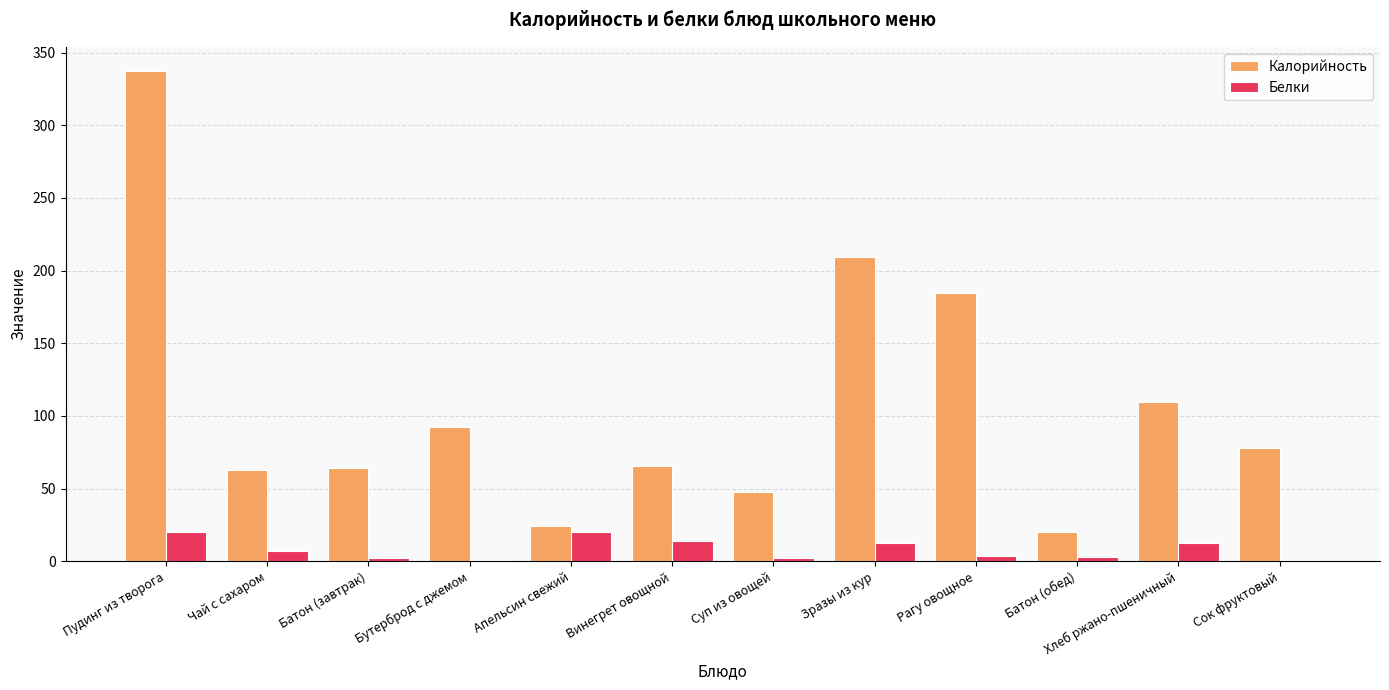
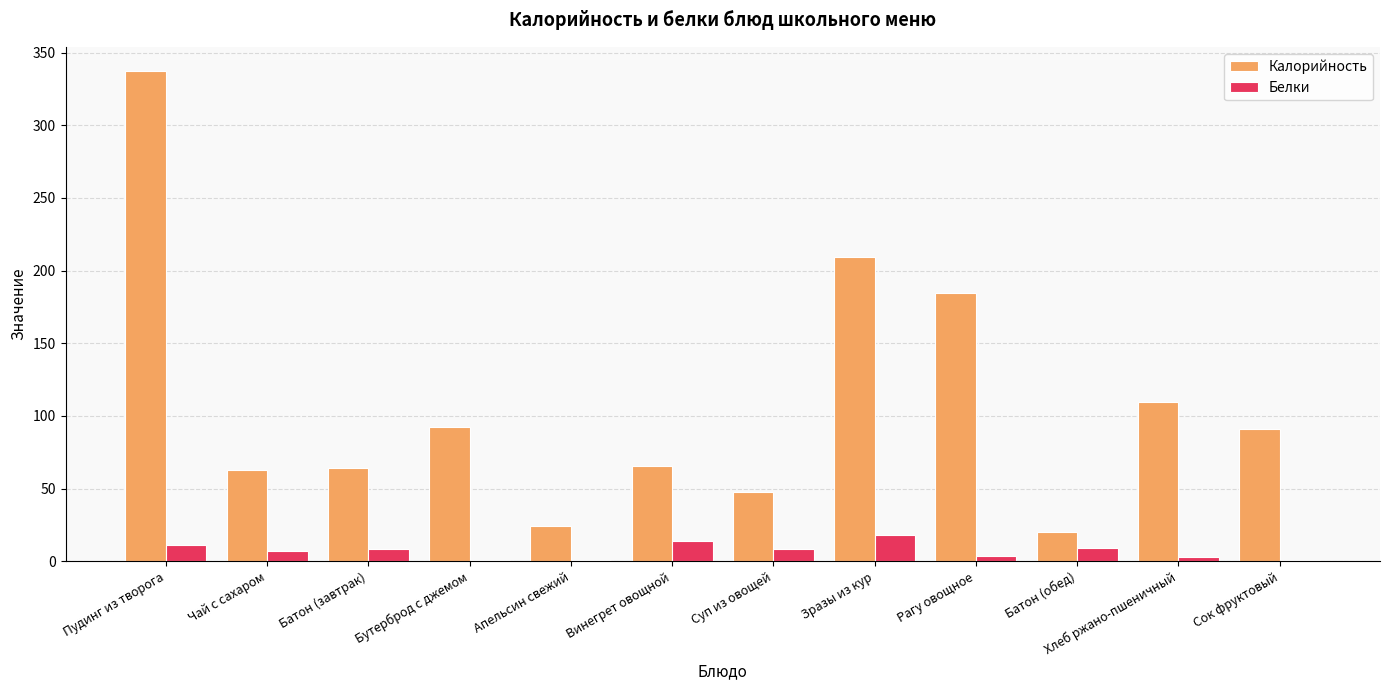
  {
    "Калорийность": {
      "Пудинг из творога": 337,
      "Чай с сахаром": 63,
      "Батон (завтрак)": 64,
      "Бутерброд с джемом": 92,
      "Апельсин свежий": 24,
      "Винегрет овощной": 65,
      "Суп из овощей": 47,
      "Зразы из кур": 209,
      "Рагу овощное": 184,
      "Батон (обед)": 20,
      "Хлеб ржано-пшеничный": 110,
-     "Сок фруктовый": 78
+     "Сок фруктовый": 91
    },
    "Белки": {
-     "Пудинг из творога": 20,
+     "Пудинг из творога": 12,
      "Чай с сахаром": 7,
-     "Батон (завтрак)": 2,
-     "Апельсин свежий": 20,
+     "Батон (завтрак)": 8,
+     "Апельсин свежий": 1,
      "Винегрет овощной": 14,
-     "Суп из овощей": 2,
-     "Зразы из кур": 13,
+     "Суп из овощей": 9,
+     "Зразы из кур": 18,
      "Рагу овощное": 3,
-     "Батон (обед)": 3,
-     "Хлеб ржано-пшеничный": 13
+     "Батон (обед)": 9,
+     "Хлеб ржано-пшеничный": 3
    }
  }
